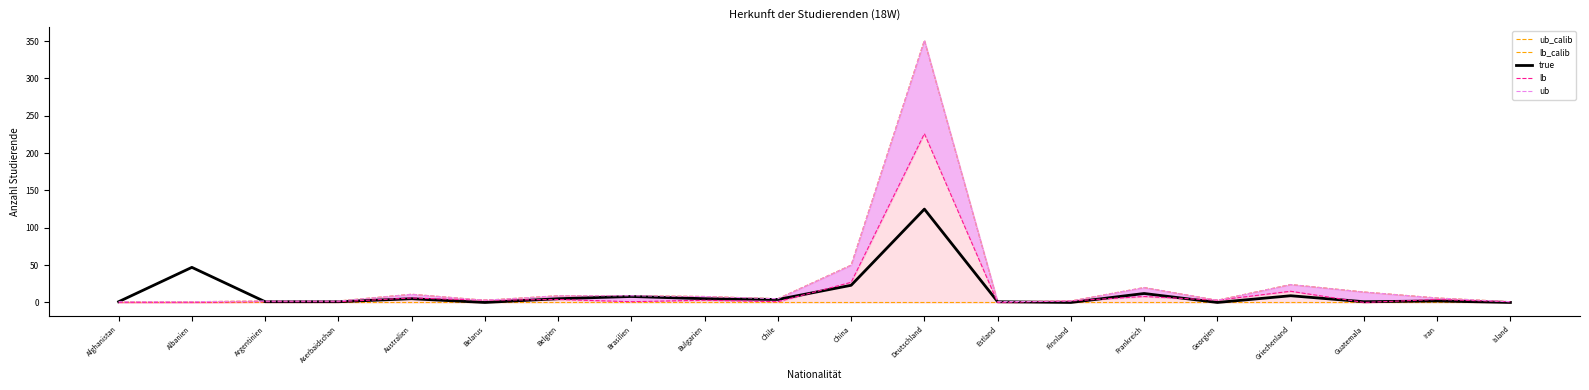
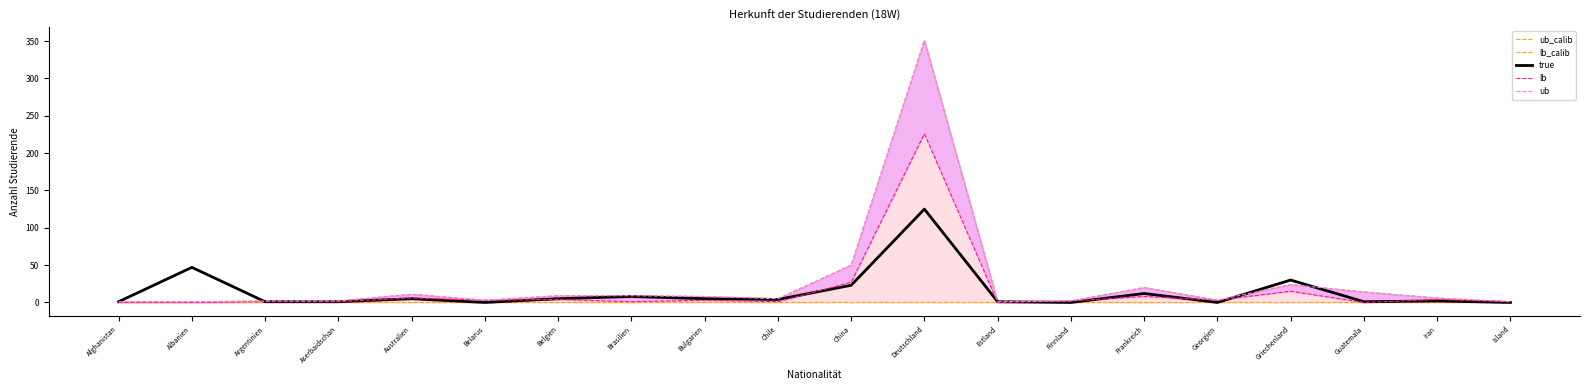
  {
    "ub": {
      "Australien": 10,
      "Belgien": 10,
      "China": 50,
      "Deutschland": 350,
      "Frankreich": 20,
      "Griechenland": 20,
      "Guatemala": 10
    },
    "lb_calib": {
      "Australien": 0,
      "Belgien": 0,
      "China": 0,
      "Deutschland": 0,
      "Frankreich": 0,
      "Griechenland": 0
    },
    "true": {
      "Albanien": 50,
      "China": 20,
      "Deutschland": 130,
      "Frankreich": 10,
-     "Griechenland": 10
+     "Griechenland": 30
    }
  }
